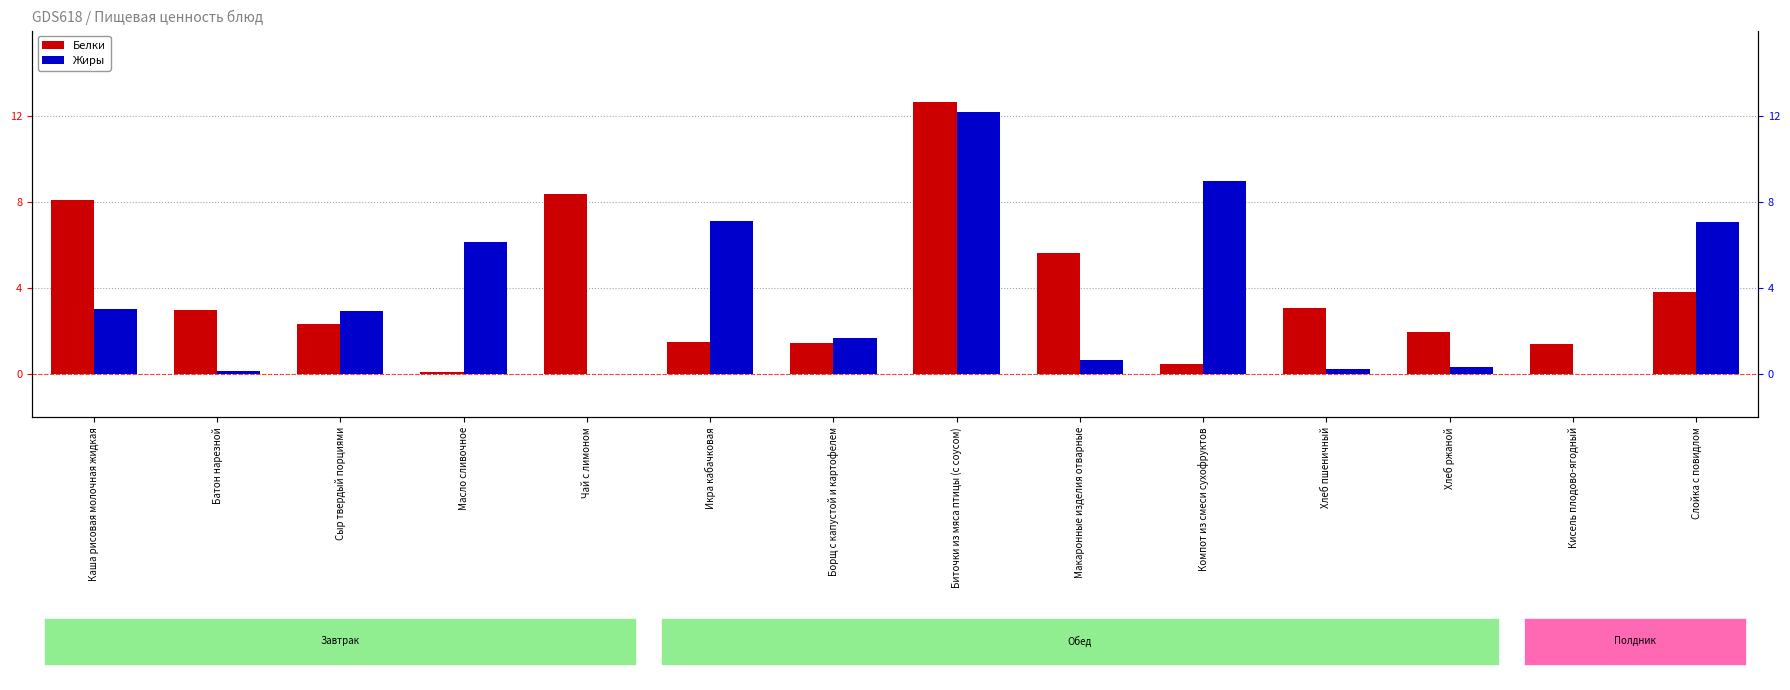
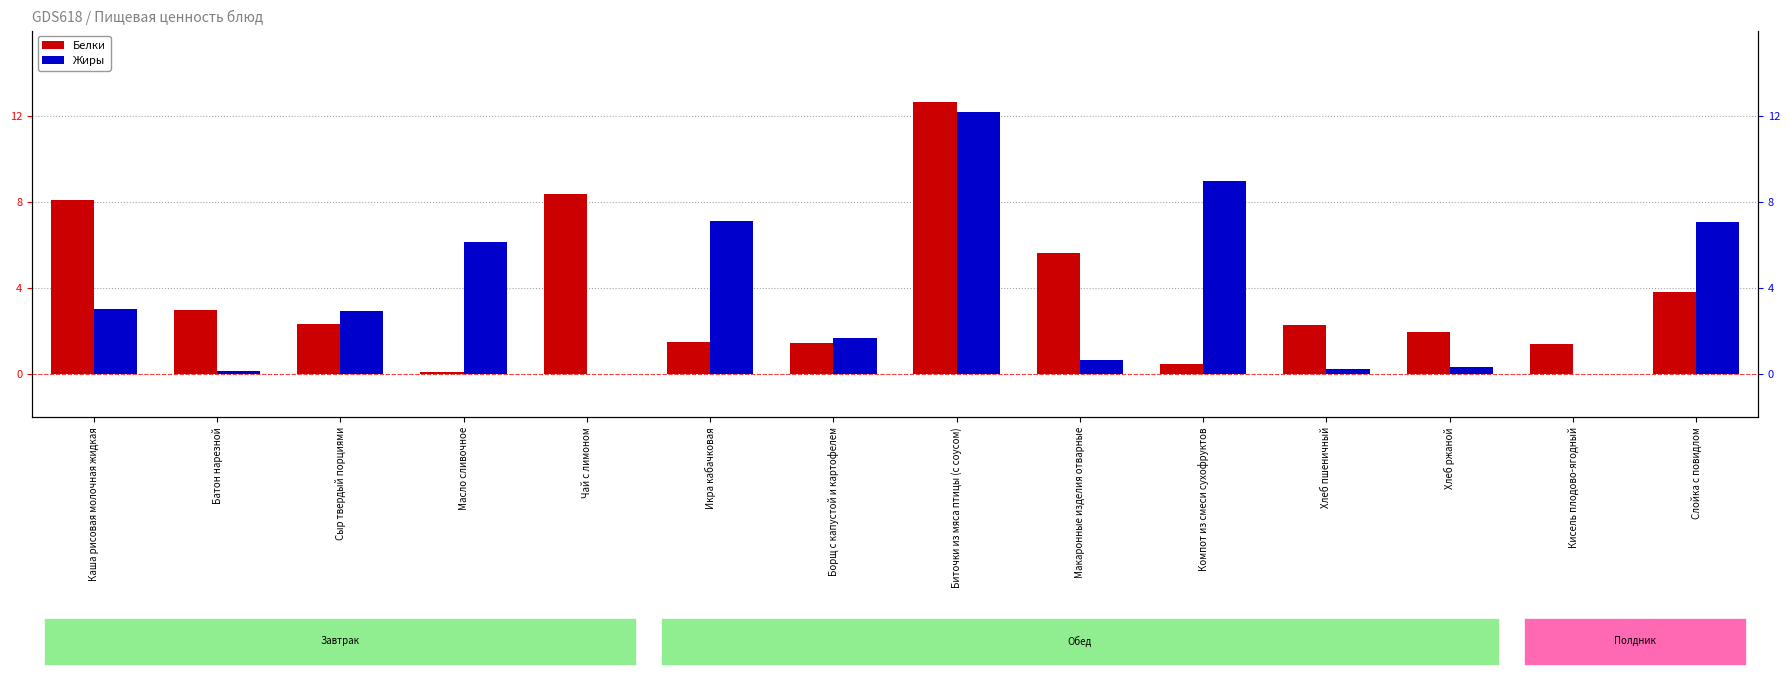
  {
    "GDS618 / Пищевая ценность блюд": {
      "Белки": {
        "Каша рисовая молочная жидкая": 8.1,
        "Батон нарезной": 3.0,
        "Сыр твердый порциями": 2.3,
        "Масло сливочное": 0.1,
        "Чай с лимоном": 8.4,
        "Икра кабачковая": 1.5,
        "Борщ с капустой и картофелем": 1.5,
        "Биточки из мяса птицы (с соусом)": 12.7,
        "Макаронные изделия отварные": 5.7,
        "Компот из смеси сухофруктов": 0.5,
-       "Хлеб пшеничный": 3.1,
+       "Хлеб пшеничный": 2.3,
        "Хлеб ржаной": 2.0,
        "Кисель плодово-ягодный": 1.4,
        "Слойка с повидлом": 3.8
      },
      "Жиры": {
        "Каша рисовая молочная жидкая": 3.0,
        "Батон нарезной": 0.2,
        "Сыр твердый порциями": 3.0,
        "Масло сливочное": 6.2,
        "Чай с лимоном": 0.0,
        "Икра кабачковая": 7.1,
        "Борщ с капустой и картофелем": 1.7,
        "Биточки из мяса птицы (с соусом)": 12.2,
        "Макаронные изделия отварные": 0.7,
        "Компот из смеси сухофруктов": 9.0,
        "Хлеб пшеничный": 0.2,
        "Хлеб ржаной": 0.4,
        "Кисель плодово-ягодный": 0.0,
        "Слойка с повидлом": 7.1
      }
    }
  }
